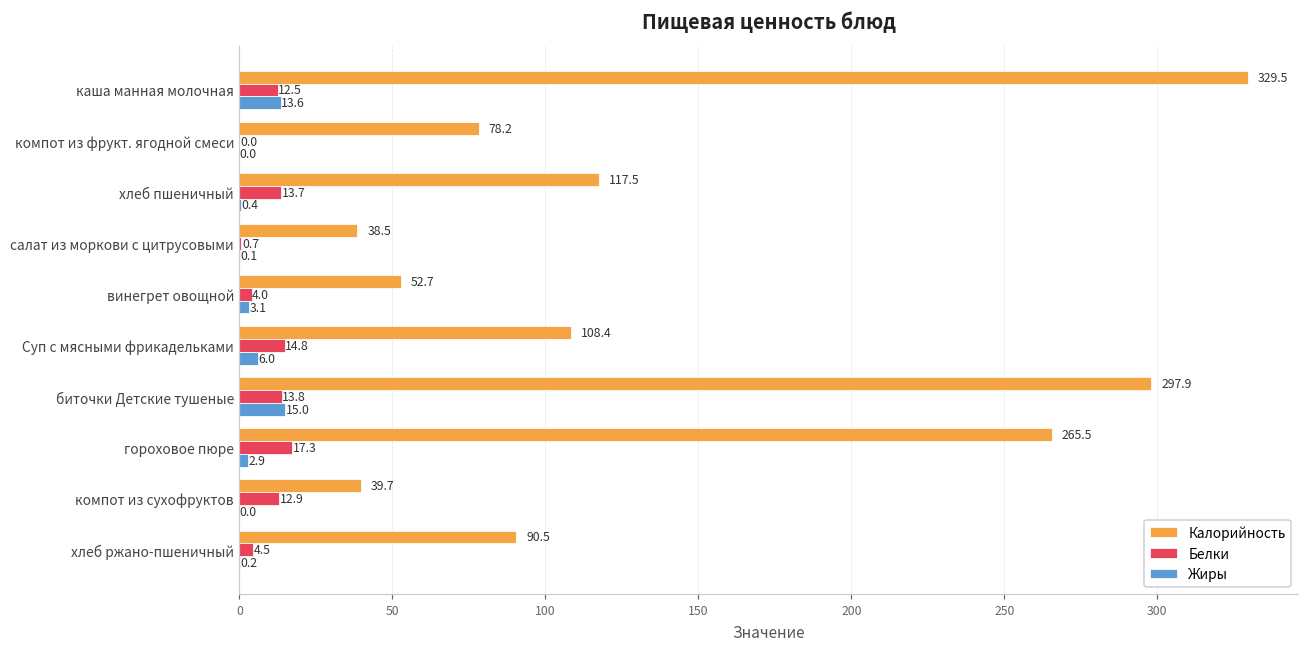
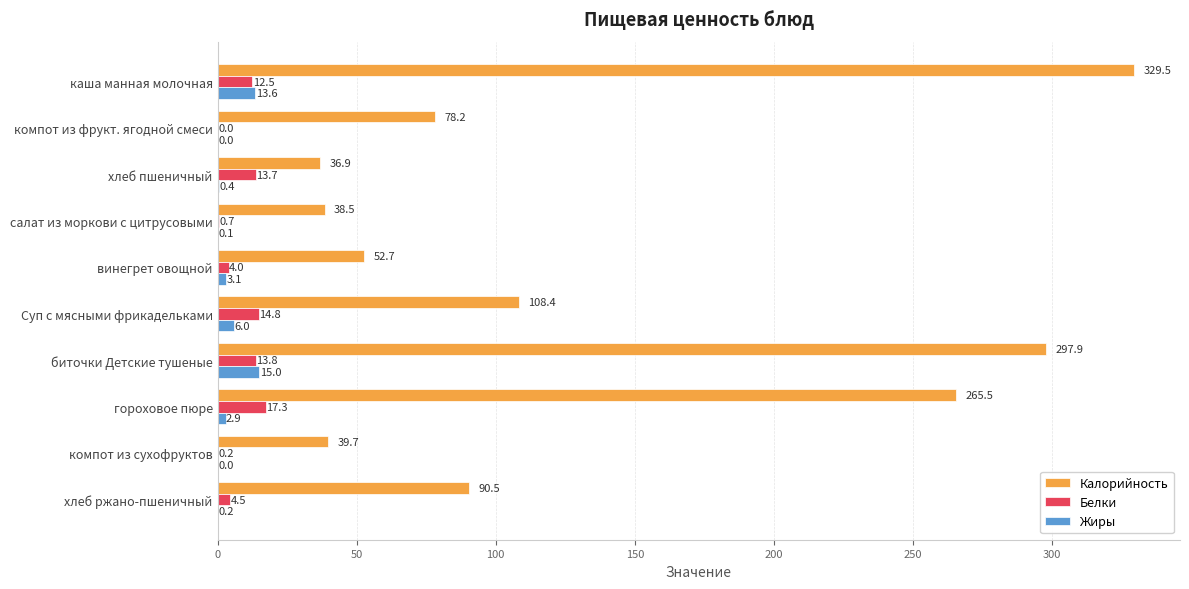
  {
    "Калорийность": {
      "каша манная молочная": 329.5,
      "компот из фрукт. ягодной смеси": 78.2,
-     "хлеб пшеничный": 117.5,
+     "хлеб пшеничный": 36.9,
      "салат из моркови с цитрусовыми": 38.5,
      "винегрет овощной": 52.7,
      "Суп с мясными фрикадельками": 108.4,
      "биточки Детские тушеные": 297.9,
      "гороховое пюре": 265.5,
      "компот из сухофруктов": 39.7,
      "хлеб ржано-пшеничный": 90.5
    },
    "Белки": {
      "каша манная молочная": 12.5,
      "компот из фрукт. ягодной смеси": 0.0,
      "хлеб пшеничный": 13.7,
      "салат из моркови с цитрусовыми": 0.7,
      "винегрет овощной": 4.0,
      "Суп с мясными фрикадельками": 14.8,
      "биточки Детские тушеные": 13.8,
      "гороховое пюре": 17.3,
-     "компот из сухофруктов": 12.9,
+     "компот из сухофруктов": 0.2,
      "хлеб ржано-пшеничный": 4.5
    },
    "Жиры": {
      "каша манная молочная": 13.6,
      "компот из фрукт. ягодной смеси": 0.0,
      "хлеб пшеничный": 0.4,
      "салат из моркови с цитрусовыми": 0.1,
      "винегрет овощной": 3.1,
      "Суп с мясными фрикадельками": 6.0,
      "биточки Детские тушеные": 15.0,
      "гороховое пюре": 2.9,
      "компот из сухофруктов": 0.0,
      "хлеб ржано-пшеничный": 0.2
    }
  }
